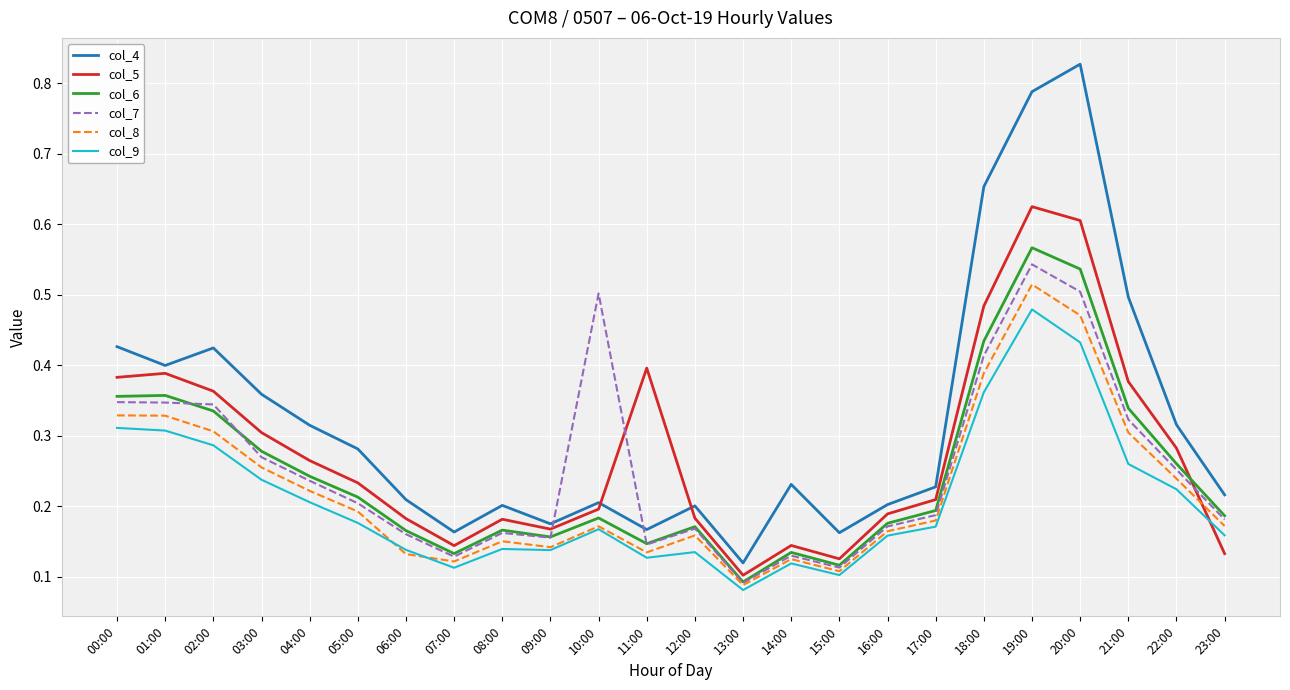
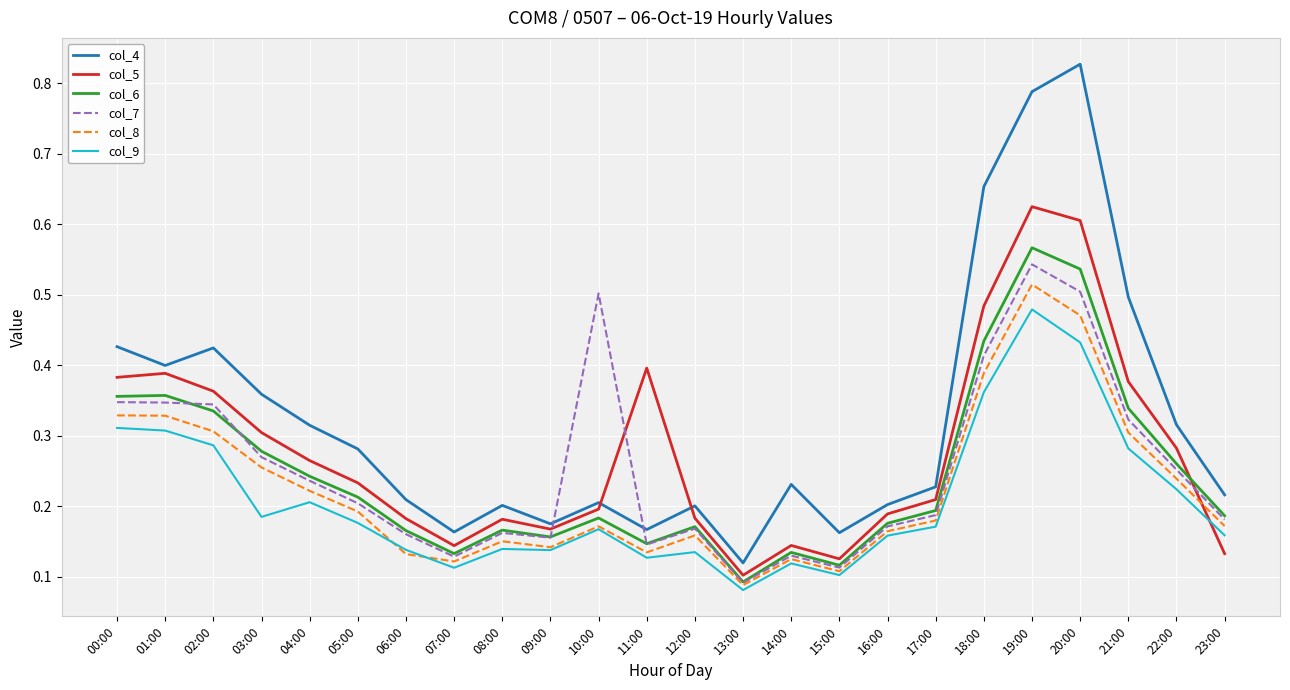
  {
    "col_4": {
      "00:00": 0.43,
      "01:00": 0.40,
      "02:00": 0.42,
      "03:00": 0.36,
      "04:00": 0.32,
      "05:00": 0.28,
      "06:00": 0.21,
      "07:00": 0.16,
      "08:00": 0.20,
      "09:00": 0.18,
      "10:00": 0.21,
      "11:00": 0.17,
      "12:00": 0.20,
      "13:00": 0.12,
      "14:00": 0.23,
      "15:00": 0.16,
      "16:00": 0.20,
      "17:00": 0.23,
      "18:00": 0.65,
      "19:00": 0.79,
      "20:00": 0.83,
      "21:00": 0.50,
      "22:00": 0.32,
      "23:00": 0.22
    },
    "col_5": {
      "00:00": 0.38,
      "01:00": 0.39,
      "02:00": 0.36,
      "03:00": 0.30,
      "04:00": 0.27,
      "05:00": 0.23,
      "06:00": 0.18,
      "07:00": 0.14,
      "08:00": 0.18,
      "09:00": 0.17,
      "10:00": 0.20,
      "11:00": 0.40,
      "12:00": 0.18,
      "13:00": 0.10,
      "14:00": 0.14,
      "15:00": 0.13,
      "16:00": 0.19,
      "17:00": 0.21,
      "18:00": 0.48,
      "19:00": 0.63,
      "20:00": 0.61,
      "21:00": 0.38,
      "22:00": 0.28,
      "23:00": 0.13
    },
    "col_6": {
      "00:00": 0.36,
      "01:00": 0.36,
      "02:00": 0.34,
      "03:00": 0.28,
      "04:00": 0.24,
      "05:00": 0.21,
      "06:00": 0.17,
      "07:00": 0.13,
      "08:00": 0.17,
      "10:00": 0.18,
      "14:00": 0.13,
      "16:00": 0.18,
      "17:00": 0.19,
      "18:00": 0.43,
      "19:00": 0.57,
      "20:00": 0.54,
      "21:00": 0.34,
      "22:00": 0.26,
      "23:00": 0.19
    },
    "col_7": {
      "00:00": 0.35,
      "01:00": 0.35,
      "02:00": 0.34,
      "03:00": 0.27,
      "04:00": 0.24,
      "05:00": 0.20,
      "06:00": 0.16,
      "07:00": 0.13,
      "08:00": 0.16,
      "10:00": 0.50,
      "14:00": 0.13,
      "16:00": 0.17,
      "17:00": 0.19,
      "18:00": 0.41,
      "19:00": 0.54,
      "20:00": 0.50,
      "21:00": 0.32,
      "22:00": 0.25,
      "23:00": 0.18
    },
    "col_8": {
      "00:00": 0.33,
      "01:00": 0.33,
      "02:00": 0.31,
      "03:00": 0.26,
      "04:00": 0.22,
      "05:00": 0.19,
      "06:00": 0.13,
      "07:00": 0.12,
      "08:00": 0.15,
      "09:00": 0.14,
      "10:00": 0.17,
      "11:00": 0.13,
      "12:00": 0.16,
      "14:00": 0.13,
      "15:00": 0.11,
      "16:00": 0.16,
      "17:00": 0.18,
      "18:00": 0.39,
      "19:00": 0.51,
      "20:00": 0.47,
      "21:00": 0.30,
      "22:00": 0.24,
      "23:00": 0.17
    },
    "col_9": {
      "00:00": 0.31,
      "01:00": 0.31,
      "02:00": 0.29,
-     "03:00": 0.24,
+     "03:00": 0.19,
      "04:00": 0.21,
      "05:00": 0.18,
      "06:00": 0.14,
      "07:00": 0.11,
      "08:00": 0.14,
      "09:00": 0.14,
      "10:00": 0.17,
      "11:00": 0.13,
      "12:00": 0.14,
      "13:00": 0.08,
      "14:00": 0.12,
      "15:00": 0.10,
      "16:00": 0.16,
      "17:00": 0.17,
      "18:00": 0.36,
      "19:00": 0.48,
      "20:00": 0.43,
-     "21:00": 0.26,
+     "21:00": 0.28,
      "22:00": 0.22,
      "23:00": 0.16
    }
  }
